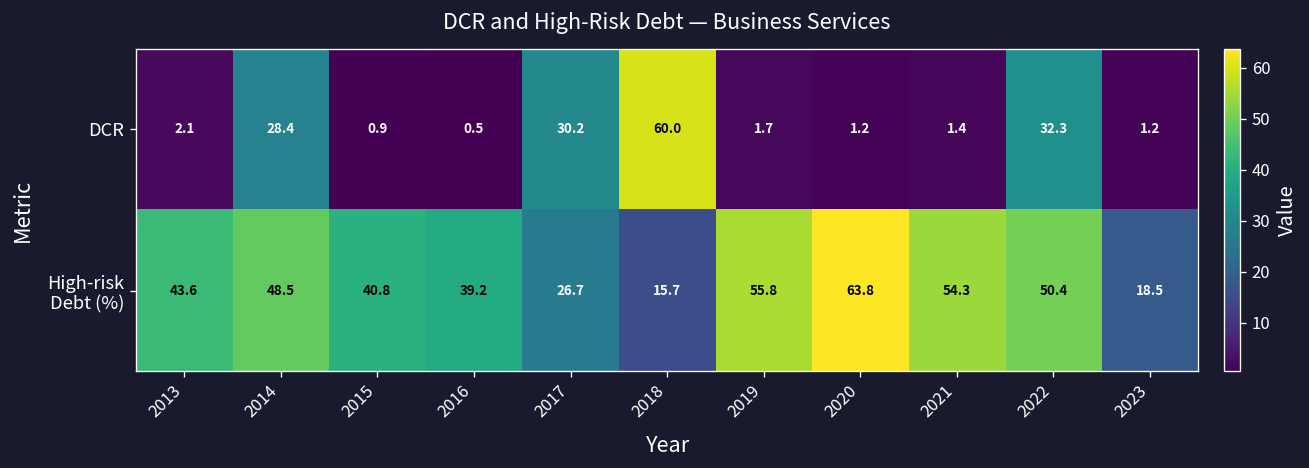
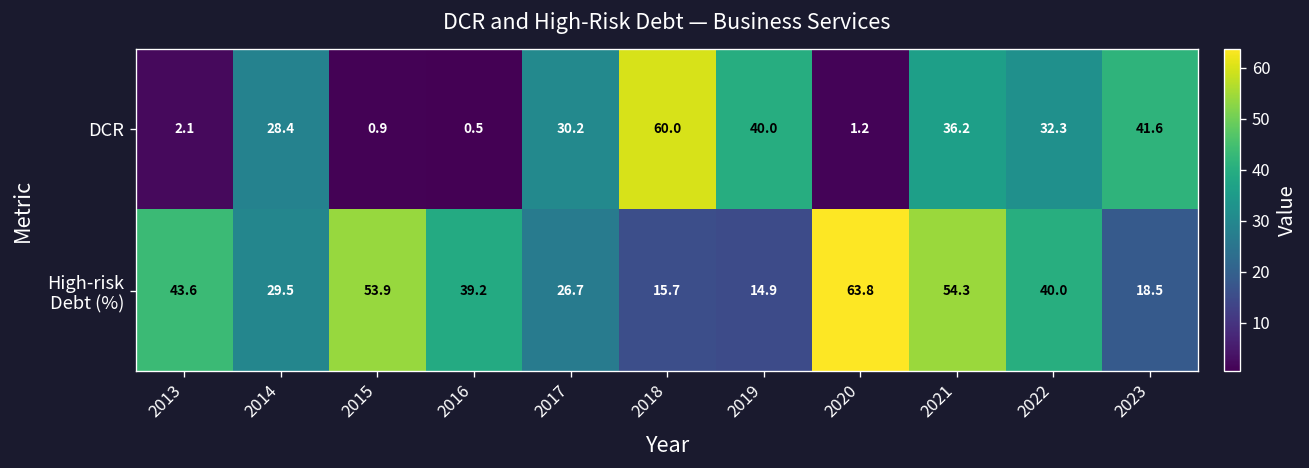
  {
    "DCR": {
      "2013": 2.1,
      "2014": 28.4,
      "2015": 0.9,
      "2016": 0.5,
      "2017": 30.2,
      "2018": 60.0,
-     "2019": 1.7,
+     "2019": 40.0,
      "2020": 1.2,
-     "2021": 1.4,
+     "2021": 36.2,
      "2022": 32.3,
-     "2023": 1.2
+     "2023": 41.6
    },
    "High-risk Debt (%)": {
      "2013": 43.6,
-     "2014": 48.5,
-     "2015": 40.8,
+     "2014": 29.5,
+     "2015": 53.9,
      "2016": 39.2,
      "2017": 26.7,
      "2018": 15.7,
-     "2019": 55.8,
+     "2019": 14.9,
      "2020": 63.8,
      "2021": 54.3,
-     "2022": 50.4,
+     "2022": 40.0,
      "2023": 18.5
    }
  }
